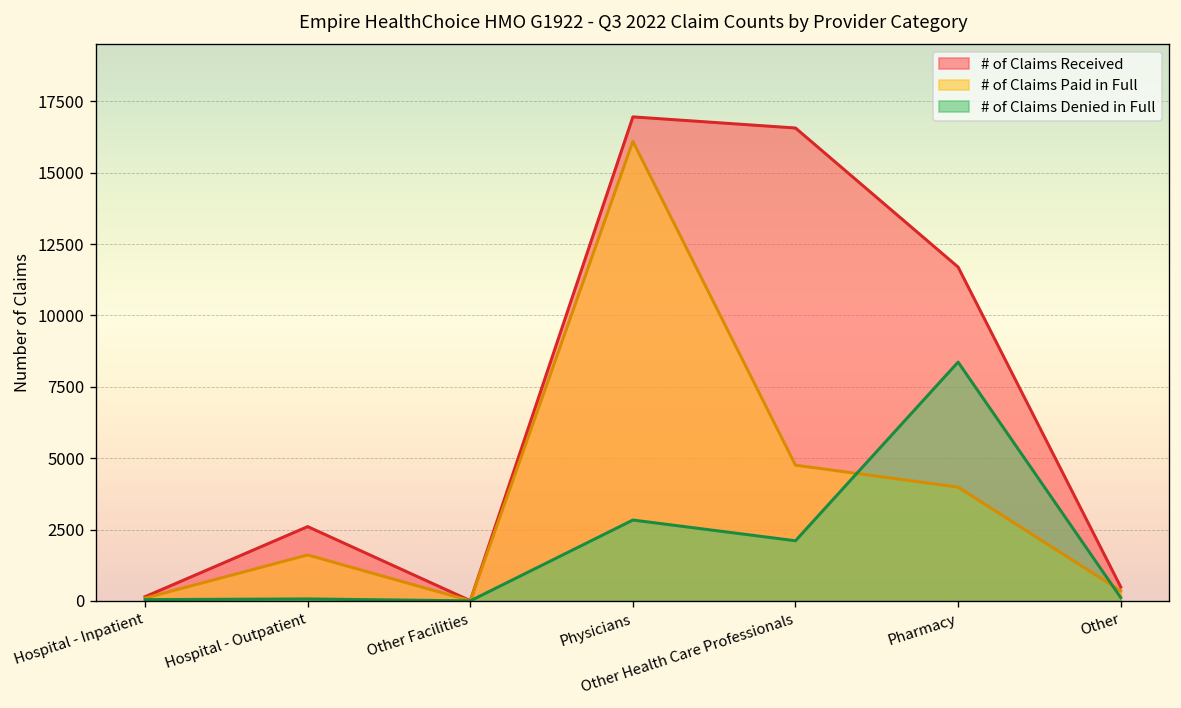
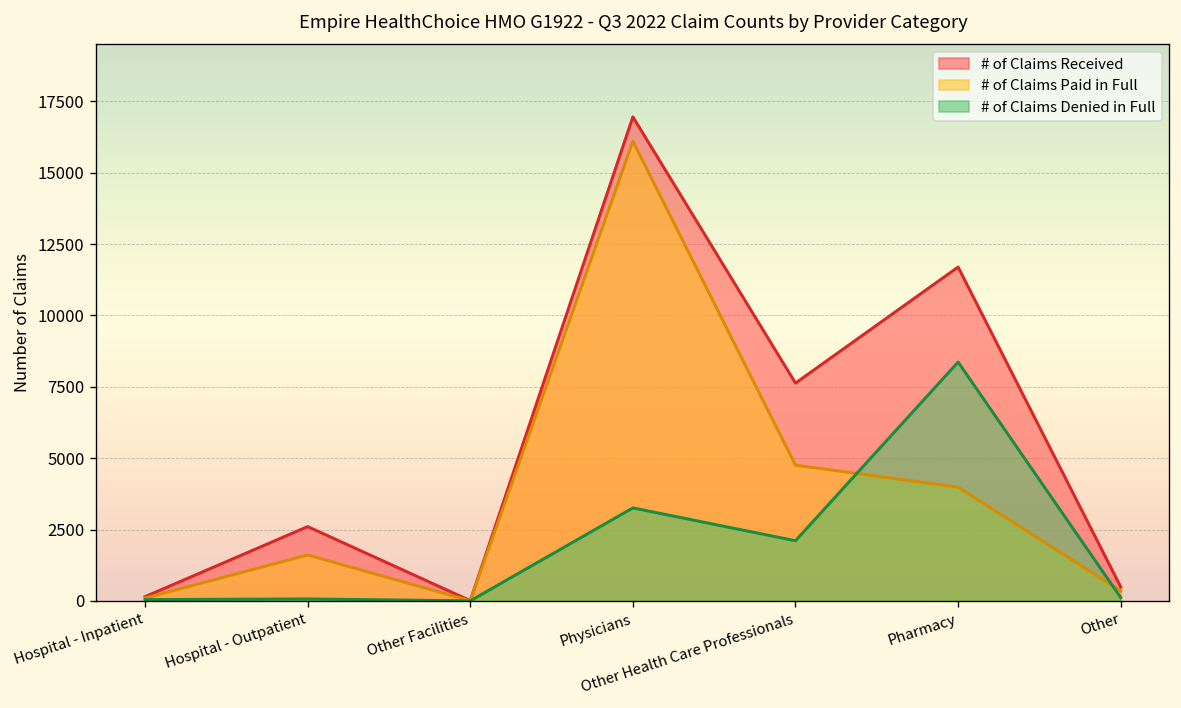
  {
    "# of Claims Received": {
      "Hospital - Outpatient": 2600,
      "Physicians": 17000,
-     "Other Health Care Professionals": 16600,
+     "Other Health Care Professionals": 7600,
      "Pharmacy": 11700,
      "Other": 500
    },
    "# of Claims Paid in Full": {
      "Hospital - Outpatient": 1600,
      "Physicians": 16100,
      "Other Health Care Professionals": 4800,
      "Pharmacy": 4000,
      "Other": 400
    },
    "# of Claims Denied in Full": {
      "Hospital - Outpatient": 100,
-     "Physicians": 2800,
+     "Physicians": 3300,
      "Other Health Care Professionals": 2100,
      "Pharmacy": 8400,
      "Other": 100
    }
  }
